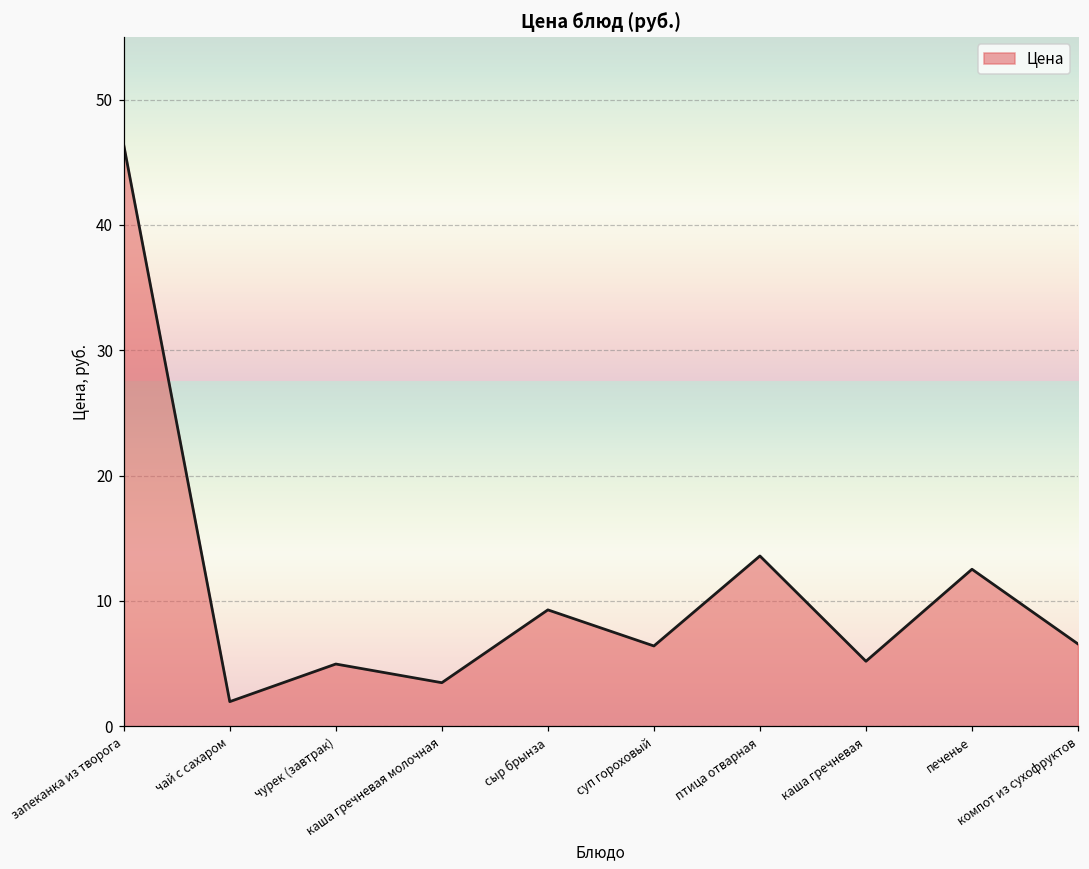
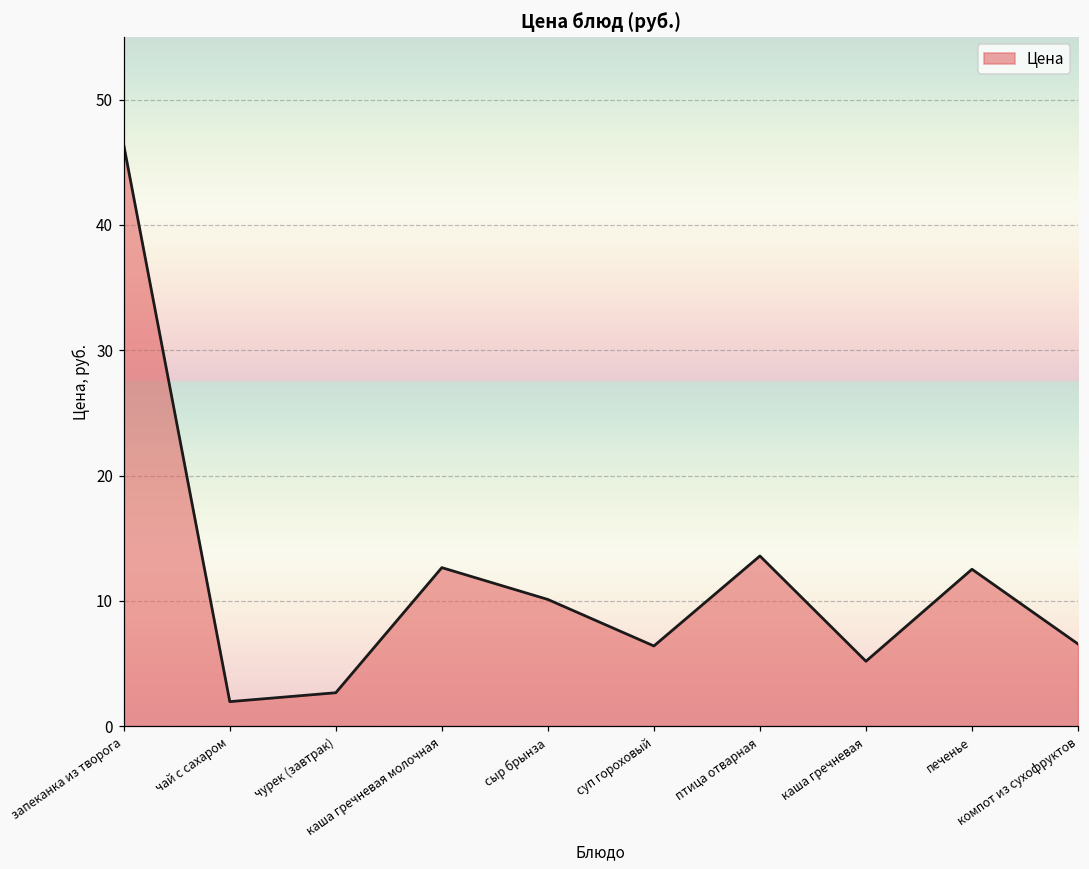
  {
    "запеканка из творога": 46.4,
    "чай с сахаром": 2.0,
-   "чурек (завтрак)": 5.0,
-   "каша гречневая молочная": 3.5,
-   "сыр брынза": 9.3,
+   "чурек (завтрак)": 2.7,
+   "каша гречневая молочная": 12.7,
+   "сыр брынза": 10.1,
    "суп гороховый": 6.4,
    "птица отварная": 13.6,
    "каша гречневая": 5.2,
    "печенье": 12.5,
    "компот из сухофруктов": 6.6
  }
